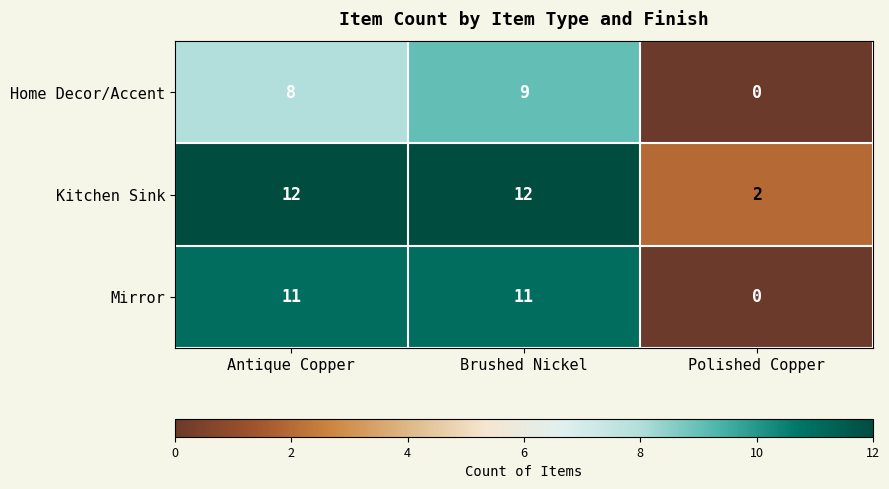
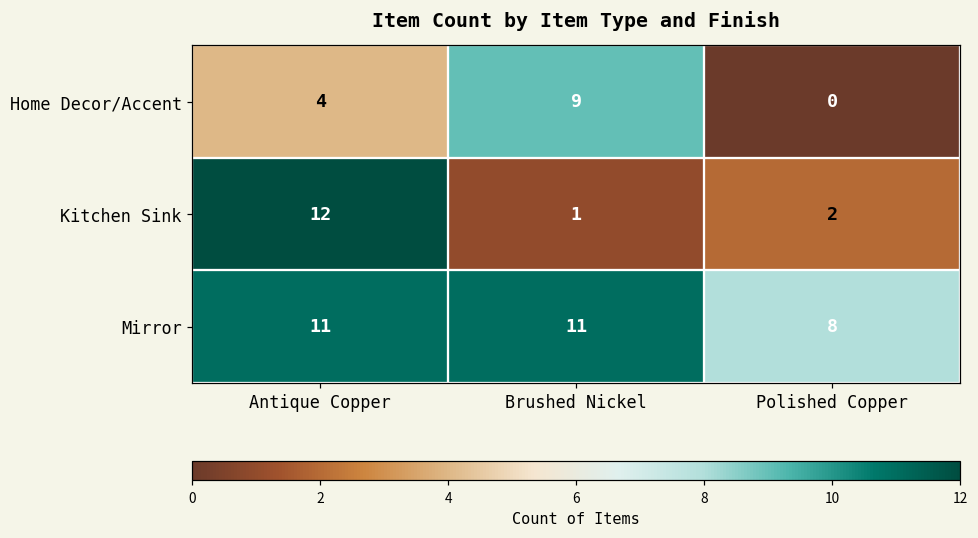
  {
    "Home Decor/Accent": {
-     "Antique Copper": 8,
+     "Antique Copper": 4,
      "Brushed Nickel": 9,
      "Polished Copper": 0
    },
    "Kitchen Sink": {
      "Antique Copper": 12,
-     "Brushed Nickel": 12,
+     "Brushed Nickel": 1,
      "Polished Copper": 2
    },
    "Mirror": {
      "Antique Copper": 11,
      "Brushed Nickel": 11,
-     "Polished Copper": 0
+     "Polished Copper": 8
    }
  }
